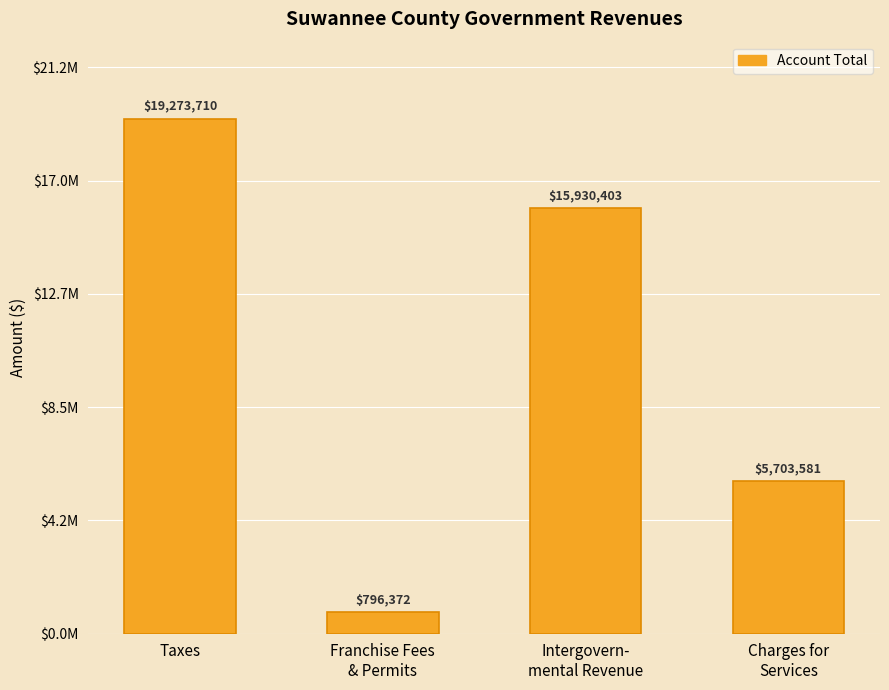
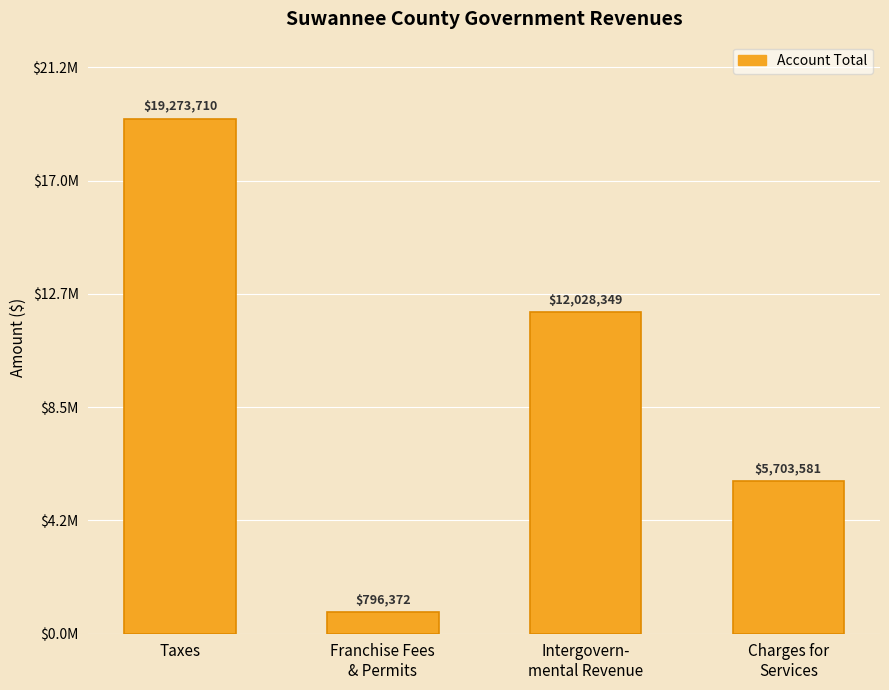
  {
    "Taxes": "$19,273,710",
    "Franchise Fees & Permits": "$796,372",
-   "Intergovern- mental Revenue": "$15,930,403",
+   "Intergovern- mental Revenue": "$12,028,349",
    "Charges for Services": "$5,703,581"
  }
